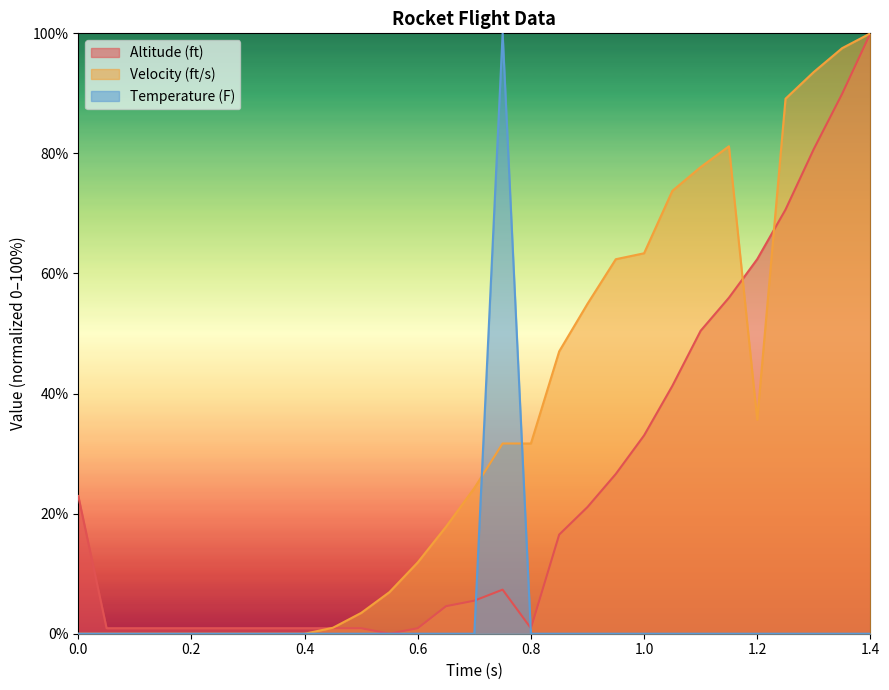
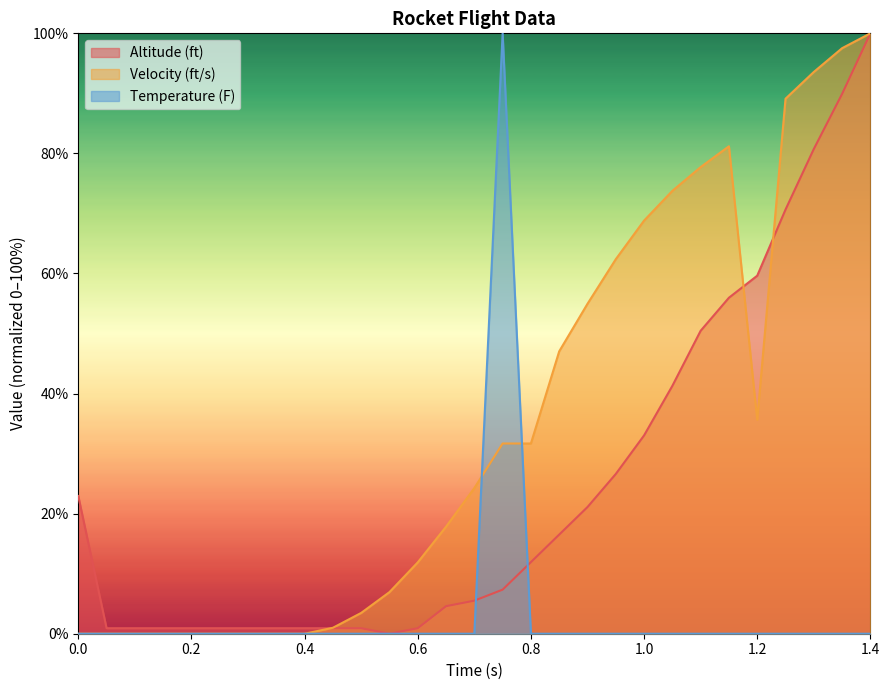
  {
    "Altitude (ft)": {
      "0.0": "23%",
      "0.2": "1%",
      "0.4": "1%",
      "0.6": "1%",
-     "0.8": "1%",
+     "0.8": "12%",
      "1.0": "33%",
-     "1.2": "62%"
+     "1.2": "60%"
    },
    "Velocity (ft/s)": {
      "0.6": "12%",
      "0.8": "32%",
-     "1.0": "63%",
+     "1.0": "69%",
      "1.2": "36%"
    },
    "Temperature (F)": {
      "0.6": "0%",
      "0.8": "0%",
      "1.0": "0%",
      "1.2": "0%",
      "1.4": "0%"
    }
  }
